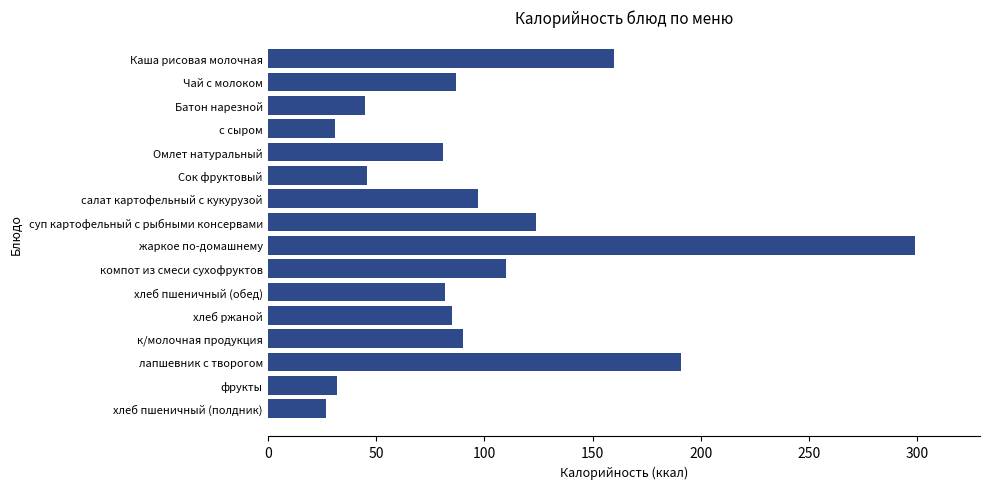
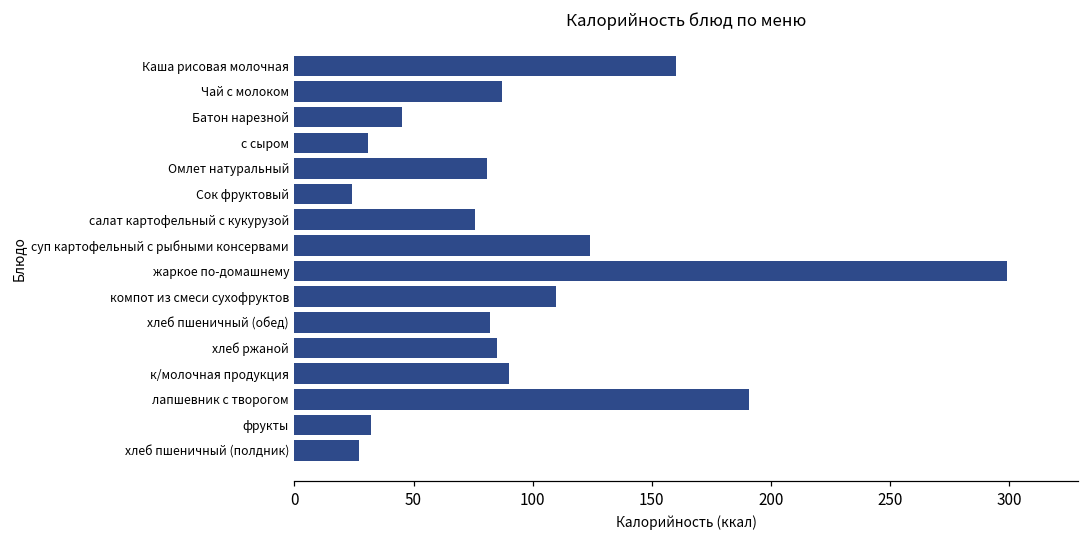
  {
    "Каша рисовая молочная": 160,
    "Чай с молоком": 87,
    "Батон нарезной": 45,
    "с сыром": 31,
    "Омлет натуральный": 81,
-   "Сок фруктовый": 46,
-   "салат картофельный с кукурузой": 97,
+   "Сок фруктовый": 24,
+   "салат картофельный с кукурузой": 76,
    "суп картофельный с рыбными консервами": 124,
    "жаркое по-домашнему": 299,
    "компот из смеси сухофруктов": 110,
    "хлеб пшеничный (обед)": 82,
    "хлеб ржаной": 85,
    "к/молочная продукция": 90,
    "лапшевник с творогом": 191,
    "фрукты": 32,
    "хлеб пшеничный (полдник)": 27
  }
